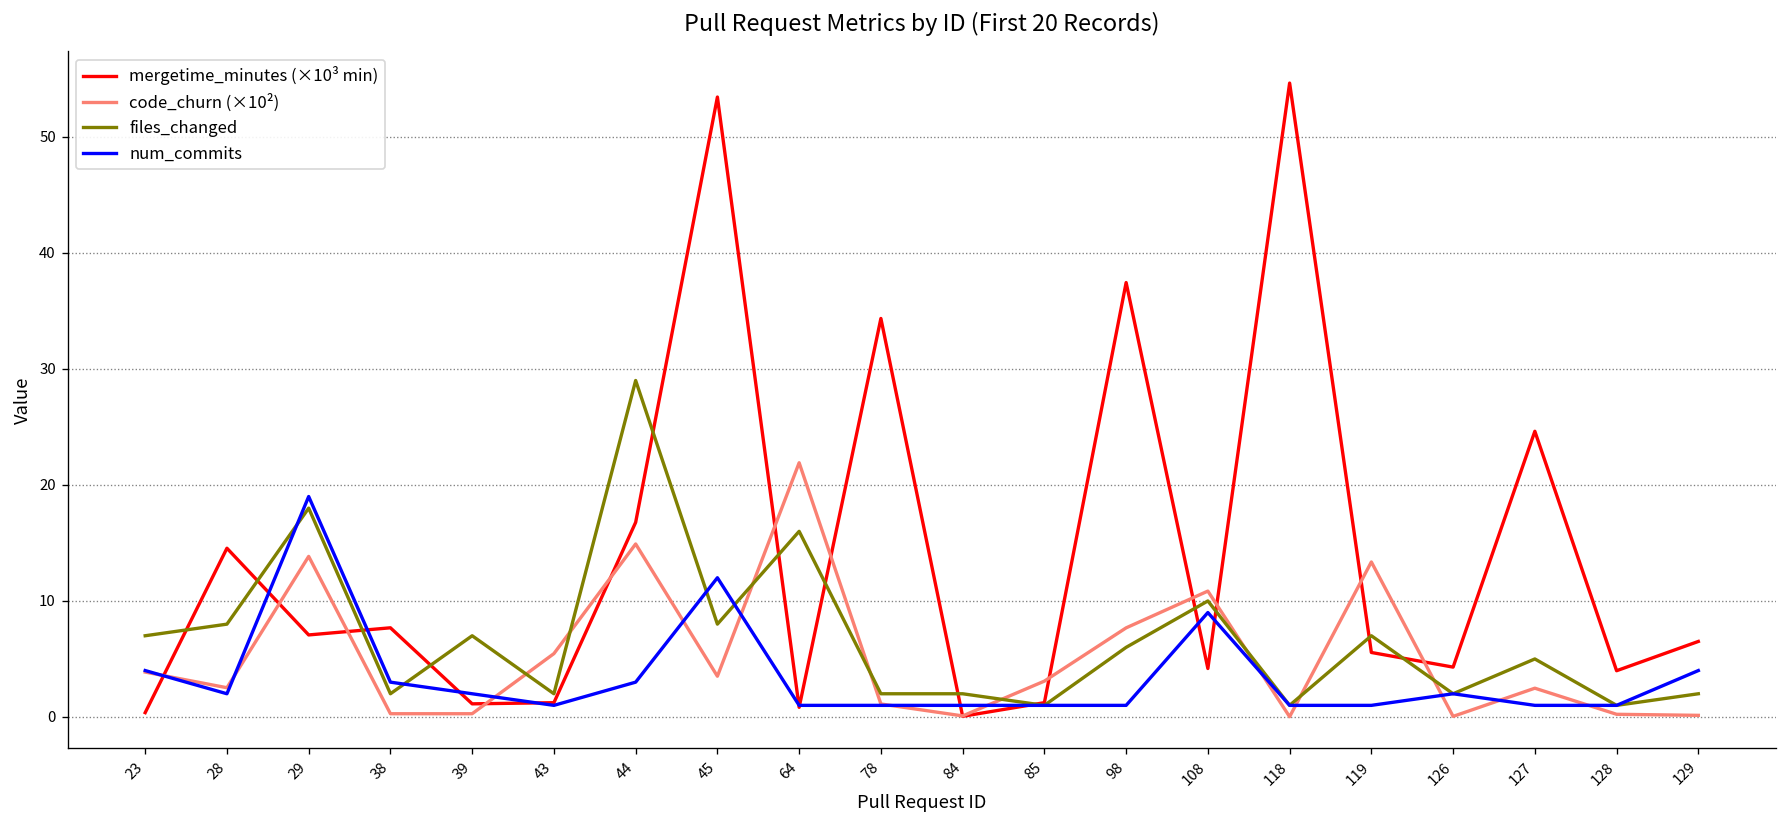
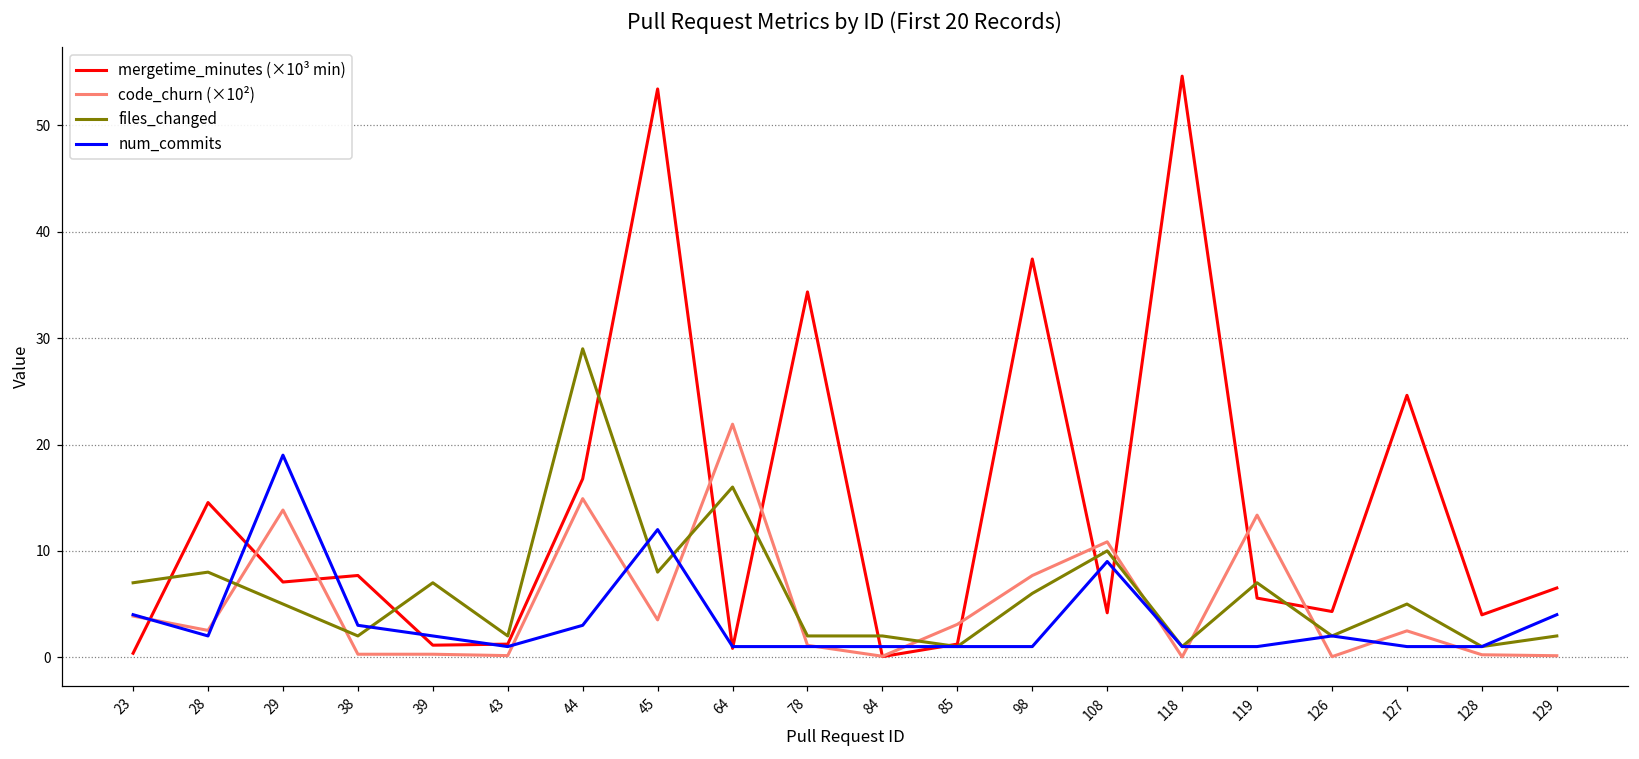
  {
    "mergetime_minutes (×10³ min)": {
      "23": 0,
      "28": 15,
      "29": 7,
      "38": 8,
      "39": 1,
      "44": 17,
      "45": 53,
      "78": 34,
      "98": 37,
      "108": 4,
      "118": 55,
      "119": 6,
      "126": 4,
      "127": 25,
      "128": 4,
      "129": 7
    },
    "code_churn (×10²)": {
      "28": 3,
      "29": 14,
      "38": 0,
      "39": 0,
-     "43": 5,
+     "43": 0,
      "44": 15,
      "45": 4,
      "64": 22,
      "85": 3,
      "98": 8,
      "108": 11,
      "118": 0,
      "119": 13,
      "126": 0,
      "127": 2,
      "128": 0,
      "129": 0
    },
    "files_changed": {
      "23": 7,
      "28": 8,
-     "29": 18,
+     "29": 5,
      "38": 2,
      "39": 7,
      "43": 2,
      "44": 29,
      "45": 8,
      "64": 16,
      "78": 2,
      "84": 2,
      "98": 6,
      "108": 10,
      "119": 7,
      "127": 5,
      "129": 2
    },
    "num_commits": {
      "28": 2,
      "29": 19,
      "38": 3,
      "39": 2,
      "44": 3,
      "45": 12,
      "84": 1,
      "98": 1,
      "108": 9,
      "119": 1,
      "127": 1,
      "129": 4
    }
  }
